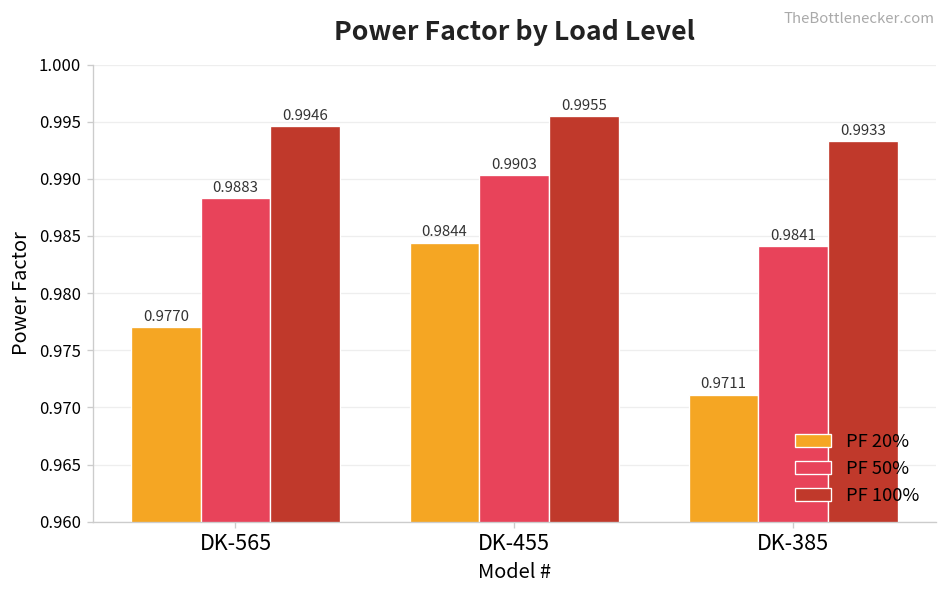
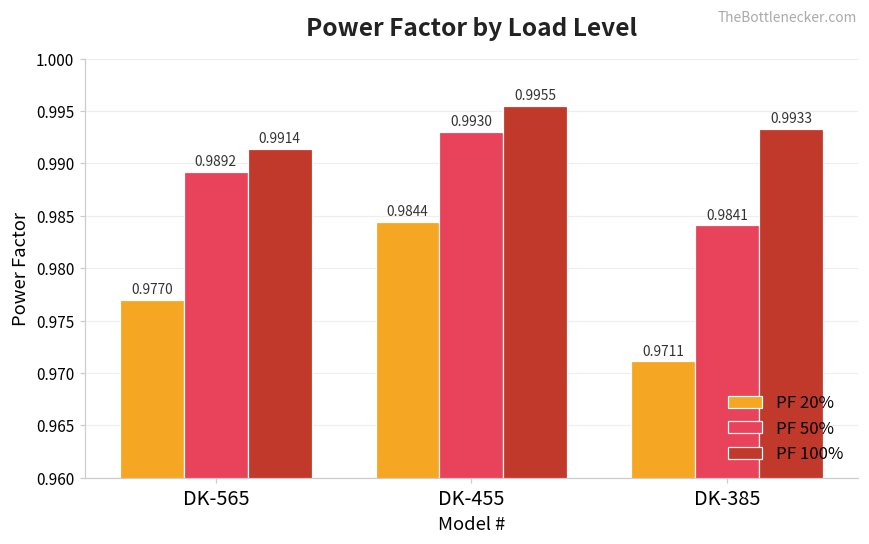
  {
    "PF 20%": {
      "DK-565": 0.9770,
      "DK-455": 0.9844,
      "DK-385": 0.9711
    },
    "PF 50%": {
-     "DK-565": 0.9883,
-     "DK-455": 0.9903,
+     "DK-565": 0.9892,
+     "DK-455": 0.9930,
      "DK-385": 0.9841
    },
    "PF 100%": {
-     "DK-565": 0.9946,
+     "DK-565": 0.9914,
      "DK-455": 0.9955,
      "DK-385": 0.9933
    }
  }
